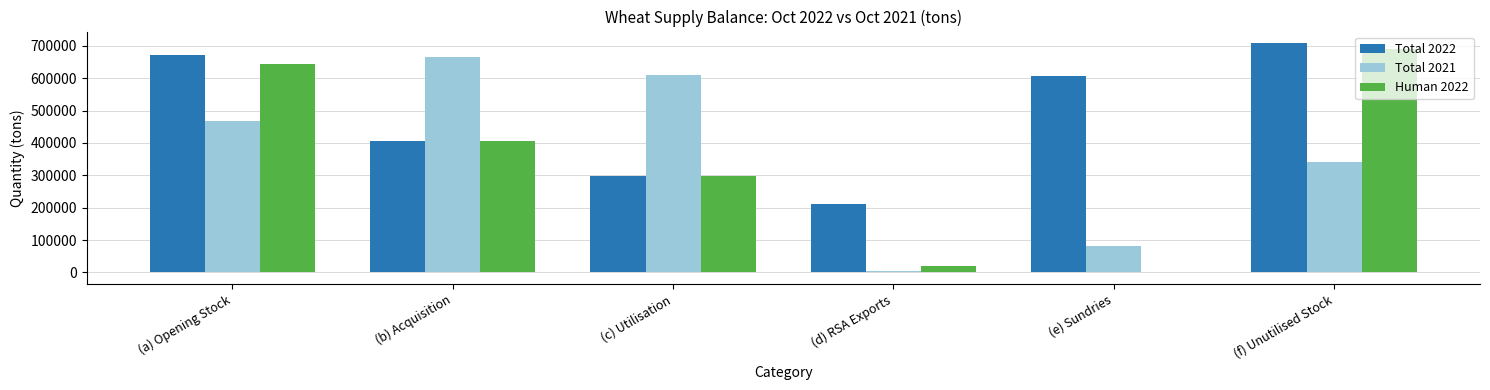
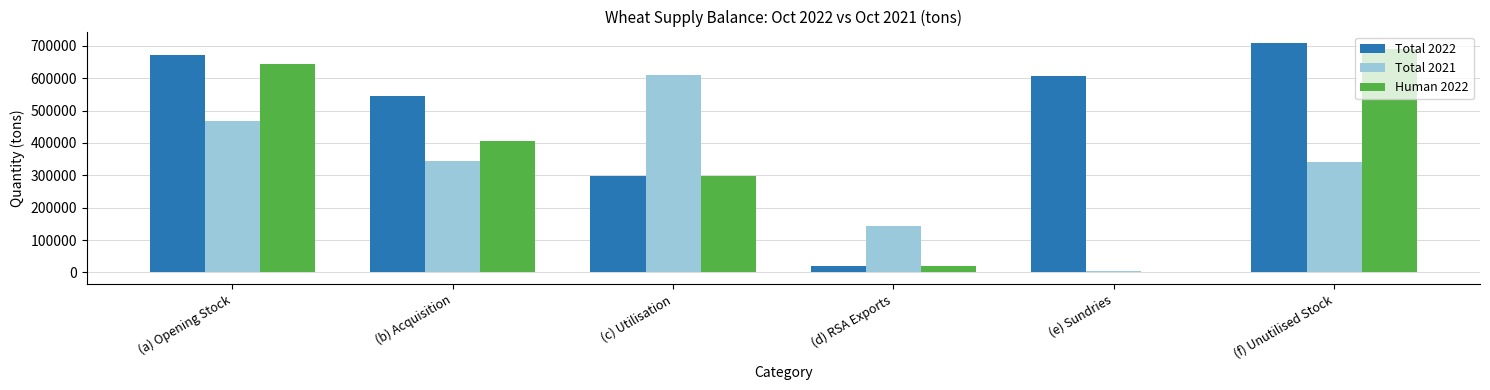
  {
    "Total 2022": {
      "(a) Opening Stock": 670000,
-     "(b) Acquisition": 410000,
+     "(b) Acquisition": 540000,
      "(c) Utilisation": 300000,
-     "(d) RSA Exports": 210000,
+     "(d) RSA Exports": 20000,
      "(e) Sundries": 610000,
      "(f) Unutilised Stock": 710000
    },
    "Total 2021": {
      "(a) Opening Stock": 470000,
-     "(b) Acquisition": 660000,
+     "(b) Acquisition": 340000,
      "(c) Utilisation": 610000,
-     "(d) RSA Exports": 0,
-     "(e) Sundries": 80000,
+     "(d) RSA Exports": 140000,
+     "(e) Sundries": 0,
      "(f) Unutilised Stock": 340000
    },
    "Human 2022": {
      "(a) Opening Stock": 640000,
      "(b) Acquisition": 410000,
      "(c) Utilisation": 300000,
      "(d) RSA Exports": 20000
    }
  }
